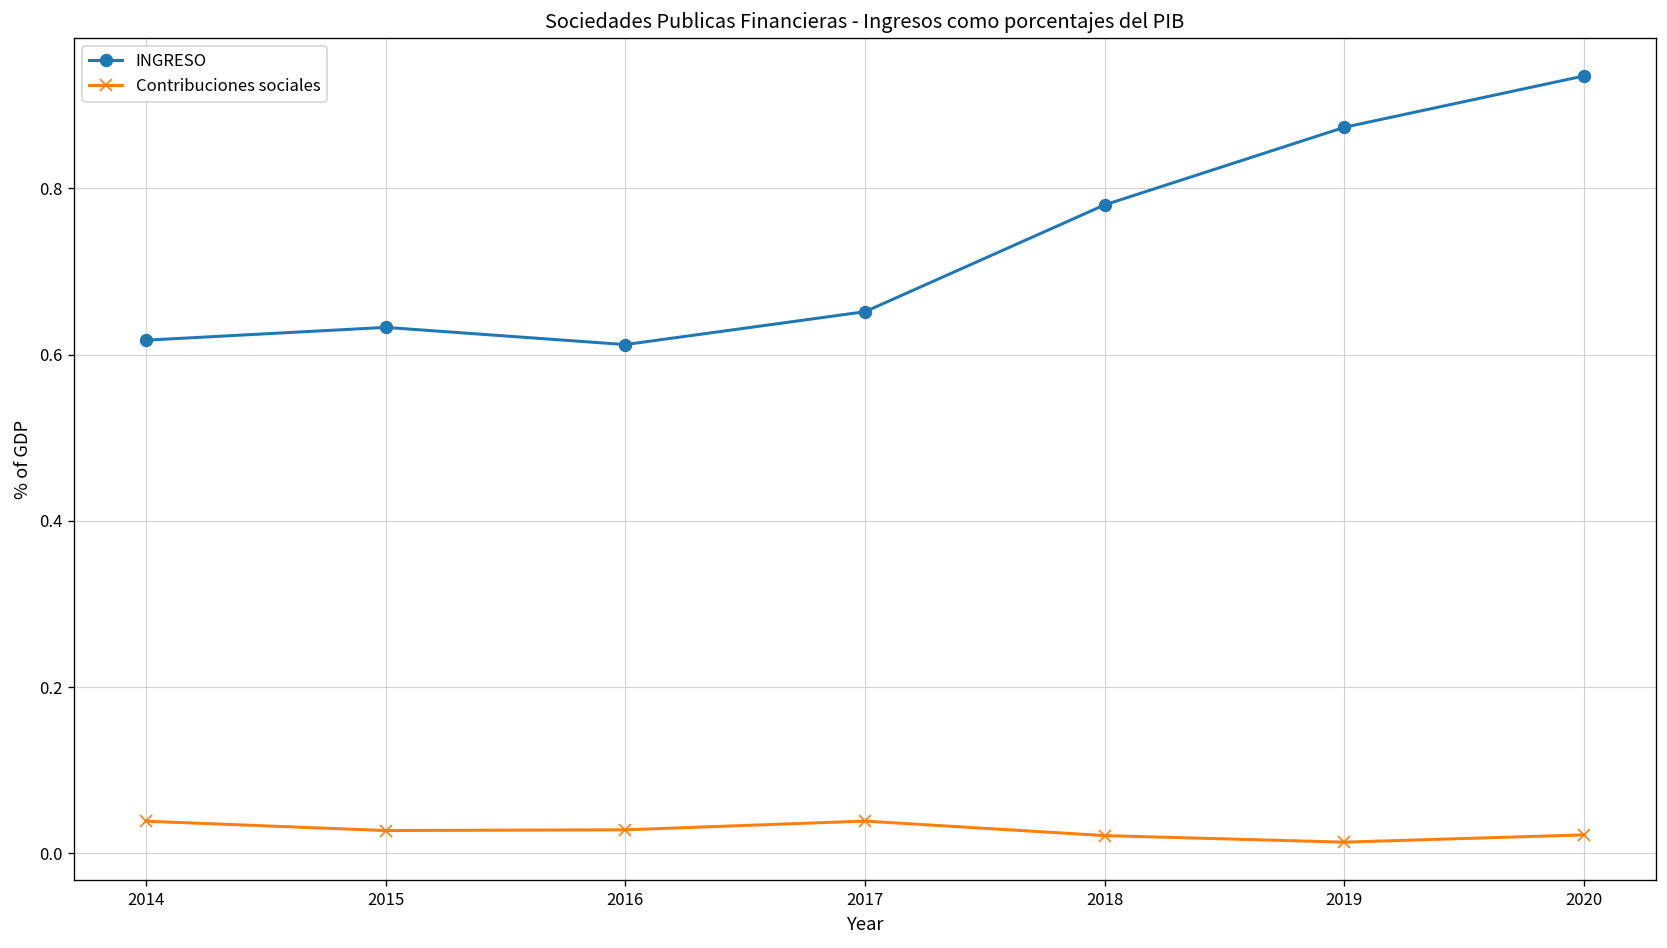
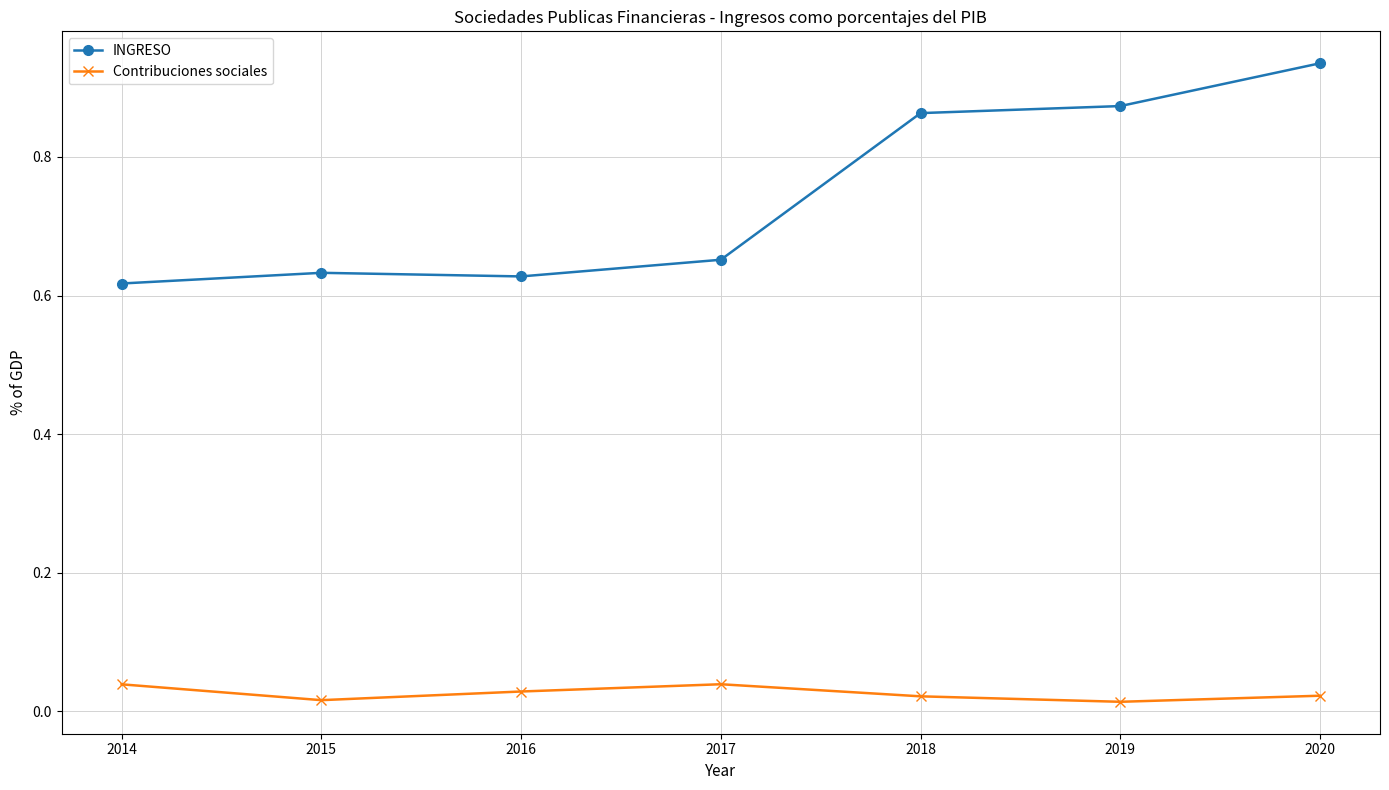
  {
    "INGRESO": {
      "2014": 0.62,
      "2015": 0.63,
-     "2016": 0.61,
+     "2016": 0.63,
      "2017": 0.65,
-     "2018": 0.78,
+     "2018": 0.86,
      "2019": 0.87,
      "2020": 0.94
    },
    "Contribuciones sociales": {
      "2014": 0.04,
-     "2015": 0.03,
+     "2015": 0.02,
      "2016": 0.03,
      "2017": 0.04,
      "2018": 0.02,
      "2019": 0.01,
      "2020": 0.02
    }
  }
